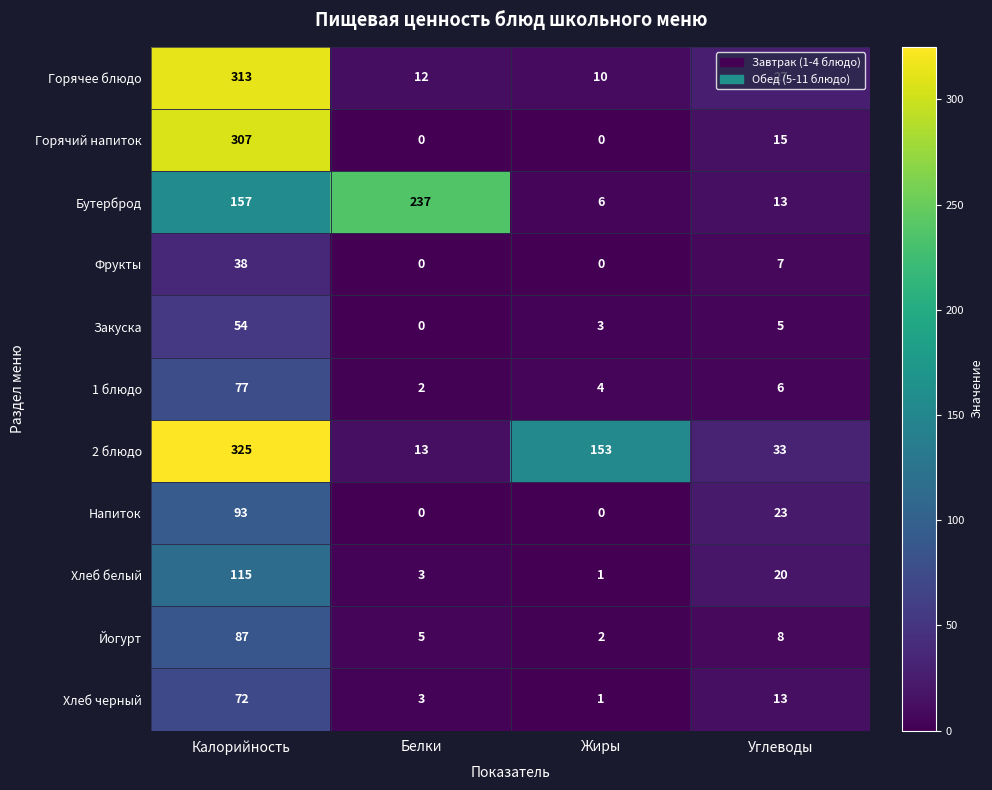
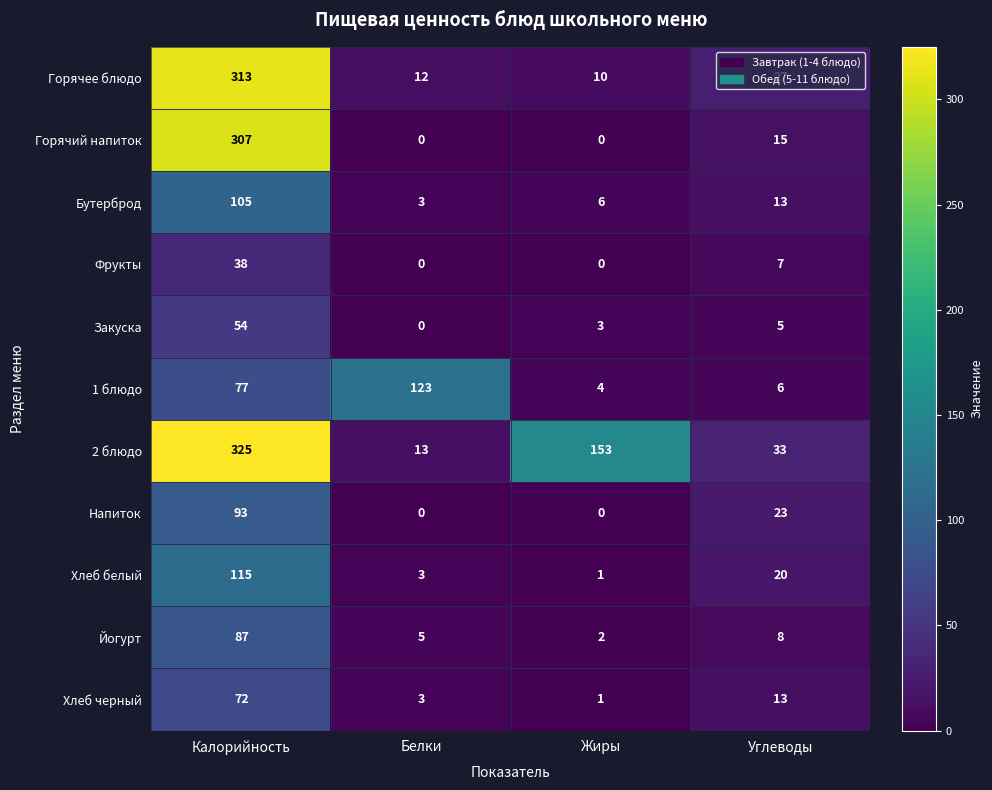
  {
    "Горячее блюдо": {
      "Калорийность": 313,
      "Белки": 12,
      "Жиры": 10
    },
    "Горячий напиток": {
      "Калорийность": 307,
      "Белки": 0,
      "Жиры": 0,
      "Углеводы": 15
    },
    "Бутерброд": {
-     "Калорийность": 157,
-     "Белки": 237,
+     "Калорийность": 105,
+     "Белки": 3,
      "Жиры": 6,
      "Углеводы": 13
    },
    "Фрукты": {
      "Калорийность": 38,
      "Белки": 0,
      "Жиры": 0,
      "Углеводы": 7
    },
    "Закуска": {
      "Калорийность": 54,
      "Белки": 0,
      "Жиры": 3,
      "Углеводы": 5
    },
    "1 блюдо": {
      "Калорийность": 77,
-     "Белки": 2,
+     "Белки": 123,
      "Жиры": 4,
      "Углеводы": 6
    },
    "2 блюдо": {
      "Калорийность": 325,
      "Белки": 13,
      "Жиры": 153,
      "Углеводы": 33
    },
    "Напиток": {
      "Калорийность": 93,
      "Белки": 0,
      "Жиры": 0,
      "Углеводы": 23
    },
    "Хлеб белый": {
      "Калорийность": 115,
      "Белки": 3,
      "Жиры": 1,
      "Углеводы": 20
    },
    "Йогурт": {
      "Калорийность": 87,
      "Белки": 5,
      "Жиры": 2,
      "Углеводы": 8
    },
    "Хлеб черный": {
      "Калорийность": 72,
      "Белки": 3,
      "Жиры": 1,
      "Углеводы": 13
    }
  }
